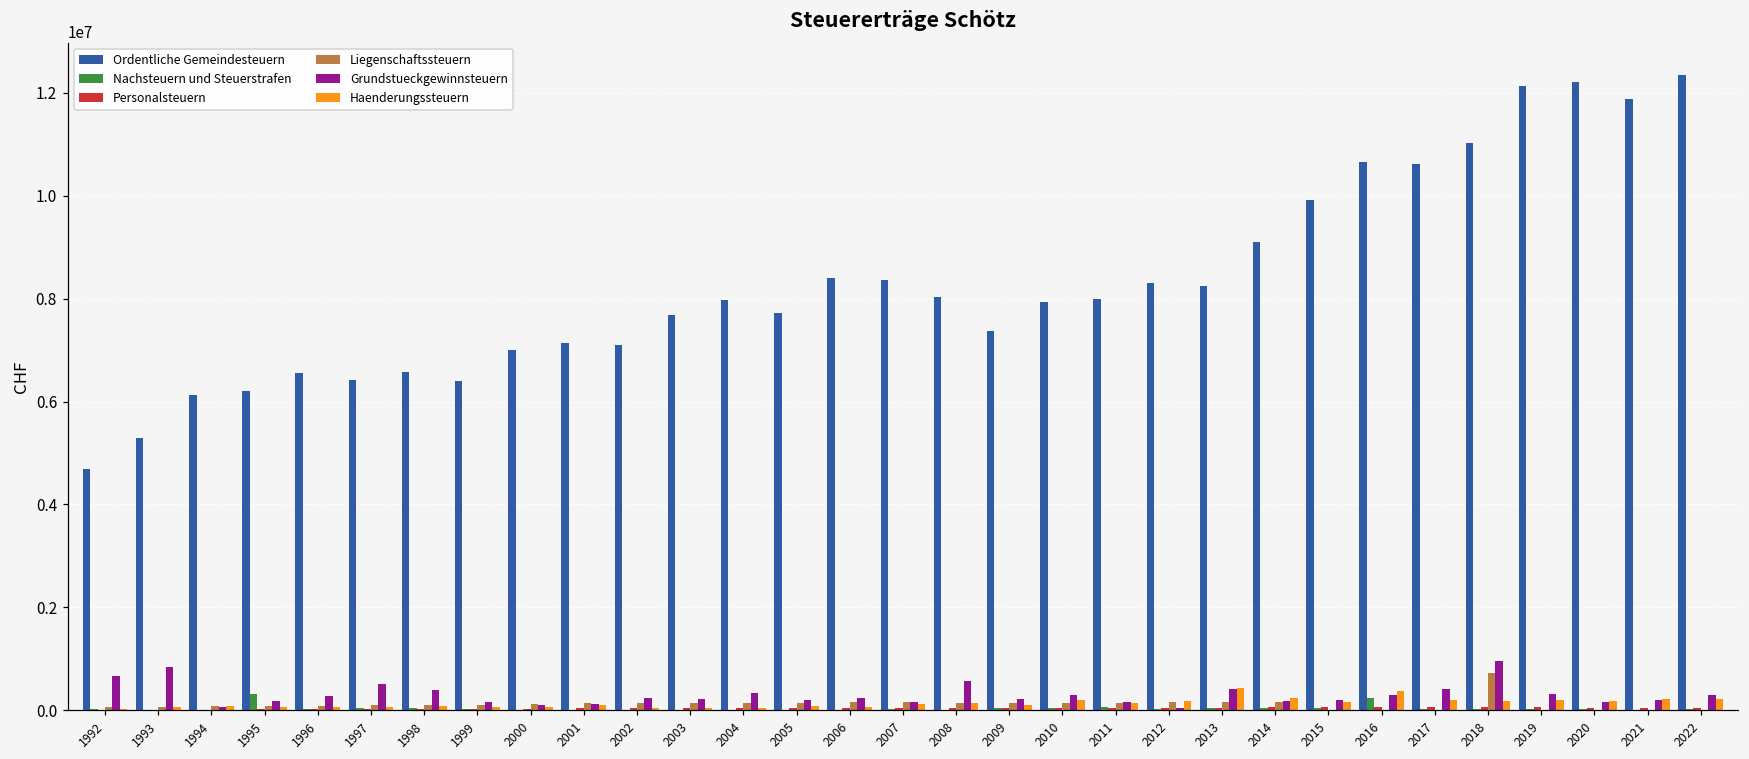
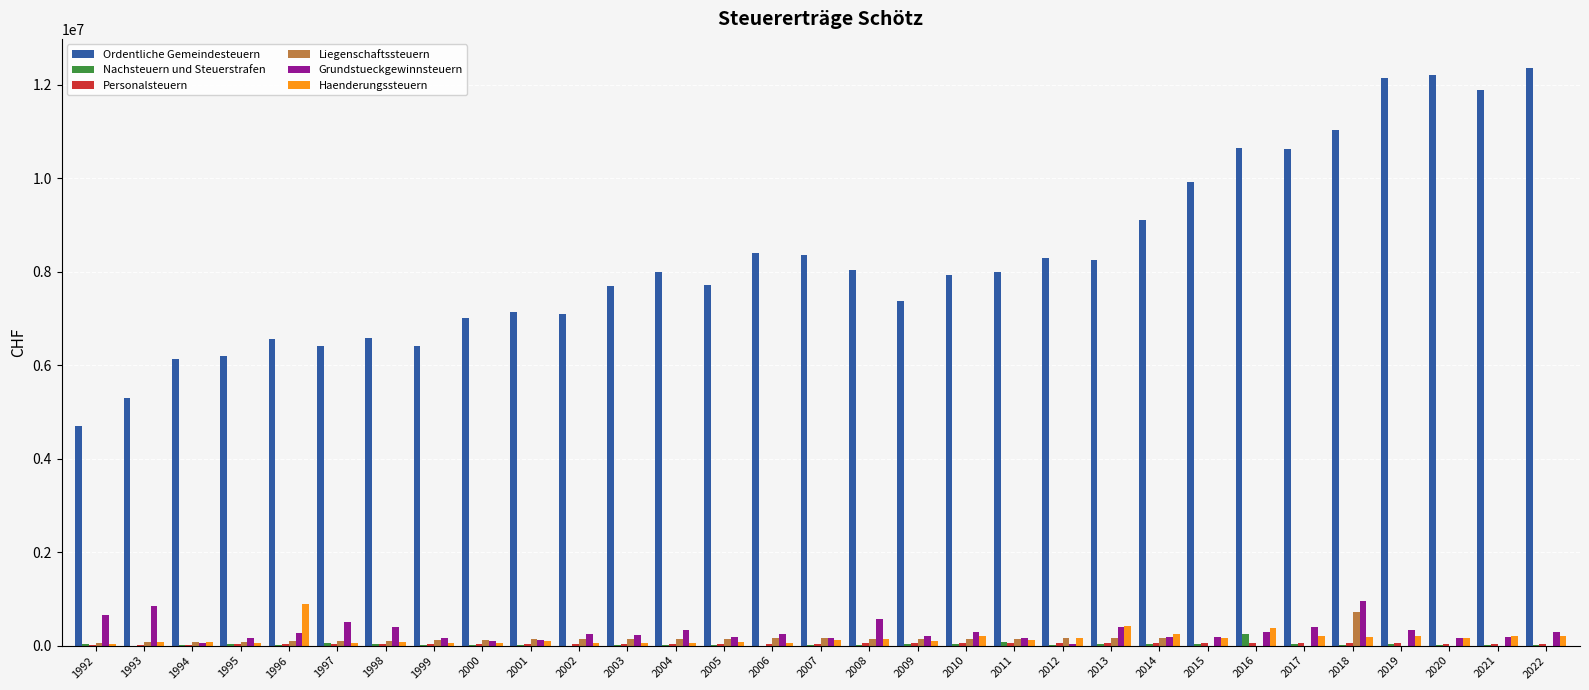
  {
    "Ordentliche Gemeindesteuern": {
      "1992": 4700000,
      "1993": 5300000,
      "1994": 6100000,
      "1995": 6200000,
      "1996": 6600000,
      "1997": 6400000,
      "1998": 6600000,
      "1999": 6400000,
      "2000": 7000000,
      "2001": 7100000,
      "2002": 7100000,
      "2003": 7700000,
      "2004": 8000000,
      "2005": 7700000,
      "2006": 8400000,
      "2007": 8400000,
      "2008": 8000000,
      "2009": 7400000,
      "2010": 7900000,
      "2011": 8000000,
      "2012": 8300000,
      "2013": 8300000,
      "2014": 9100000,
      "2015": 9900000,
      "2016": 10600000,
      "2017": 10600000,
      "2018": 11000000,
      "2019": 12100000,
      "2020": 12200000,
      "2021": 11900000,
      "2022": 12400000
    },
    "Nachsteuern und Steuerstrafen": {
-     "1995": 300000,
+     "1995": 0,
      "2011": 100000,
      "2016": 200000
    },
    "Personalsteuern": {
      "2014": 100000,
      "2015": 100000,
      "2016": 100000,
      "2017": 100000,
      "2018": 100000,
      "2019": 100000
    },
    "Liegenschaftssteuern": {
      "1992": 100000,
      "1993": 100000,
      "1994": 100000,
      "1995": 100000,
      "1996": 100000,
      "1997": 100000,
      "1998": 100000,
      "1999": 100000,
      "2000": 100000,
      "2001": 100000,
      "2002": 100000,
      "2003": 100000,
      "2004": 100000,
      "2005": 100000,
      "2006": 200000,
      "2007": 200000,
      "2008": 100000,
      "2009": 100000,
      "2010": 100000,
      "2011": 100000,
      "2012": 200000,
      "2013": 200000,
      "2014": 200000,
      "2015": 0,
      "2016": 0,
      "2017": 0,
      "2018": 700000,
      "2019": 0,
      "2020": 0,
      "2021": 0,
      "2022": 0
    },
    "Grundstueckgewinnsteuern": {
      "1992": 700000,
      "1993": 800000,
      "1995": 200000,
      "1996": 300000,
      "1997": 500000,
      "1998": 400000,
      "1999": 200000,
      "2000": 100000,
      "2001": 100000,
      "2002": 200000,
      "2003": 200000,
      "2004": 300000,
      "2005": 200000,
      "2006": 200000,
      "2007": 200000,
      "2008": 600000,
      "2009": 200000,
      "2010": 300000,
      "2011": 200000,
      "2013": 400000,
      "2014": 200000,
      "2015": 200000,
      "2016": 300000,
      "2017": 400000,
      "2018": 1000000,
      "2019": 300000,
      "2020": 200000,
      "2021": 200000,
      "2022": 300000
    },
    "Haenderungssteuern": {
      "1993": 100000,
      "1994": 100000,
      "1995": 100000,
-     "1996": 100000,
+     "1996": 900000,
      "1997": 100000,
      "1998": 100000,
      "1999": 100000,
      "2000": 100000,
      "2001": 100000,
      "2005": 100000,
      "2006": 100000,
      "2007": 100000,
      "2008": 100000,
      "2009": 100000,
      "2010": 200000,
      "2011": 100000,
      "2012": 200000,
      "2013": 400000,
      "2014": 200000,
      "2015": 200000,
      "2016": 400000,
      "2017": 200000,
      "2018": 200000,
      "2019": 200000,
      "2020": 200000,
      "2021": 200000,
      "2022": 200000
    }
  }
